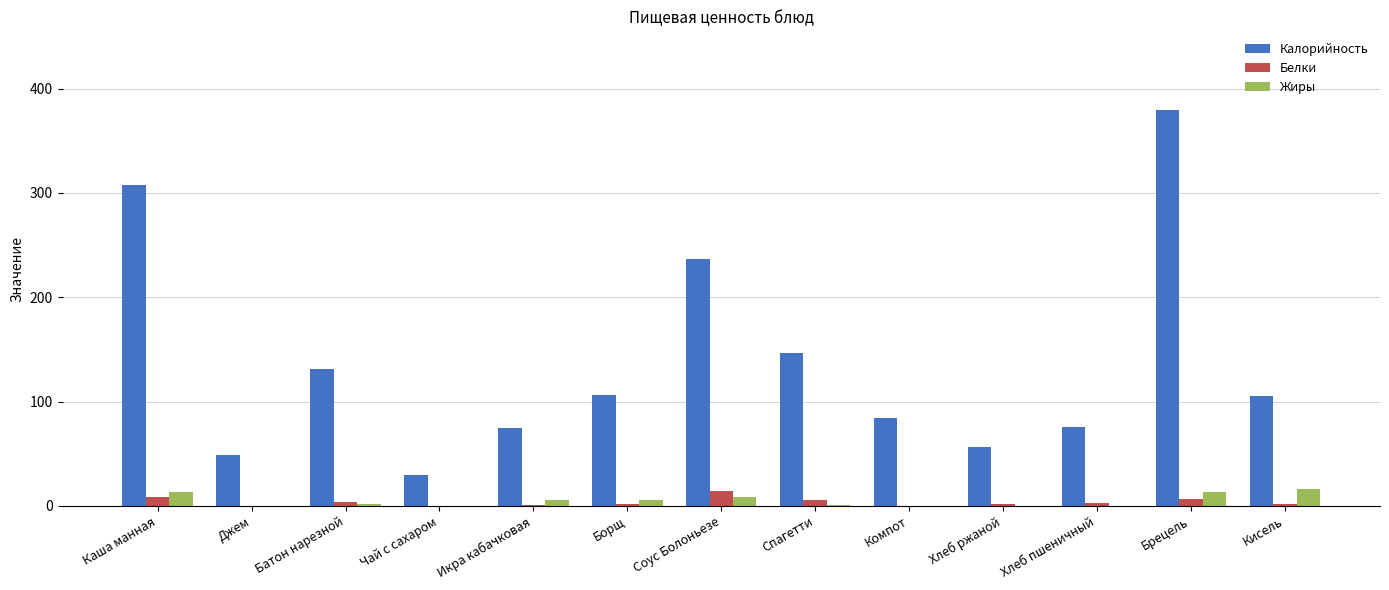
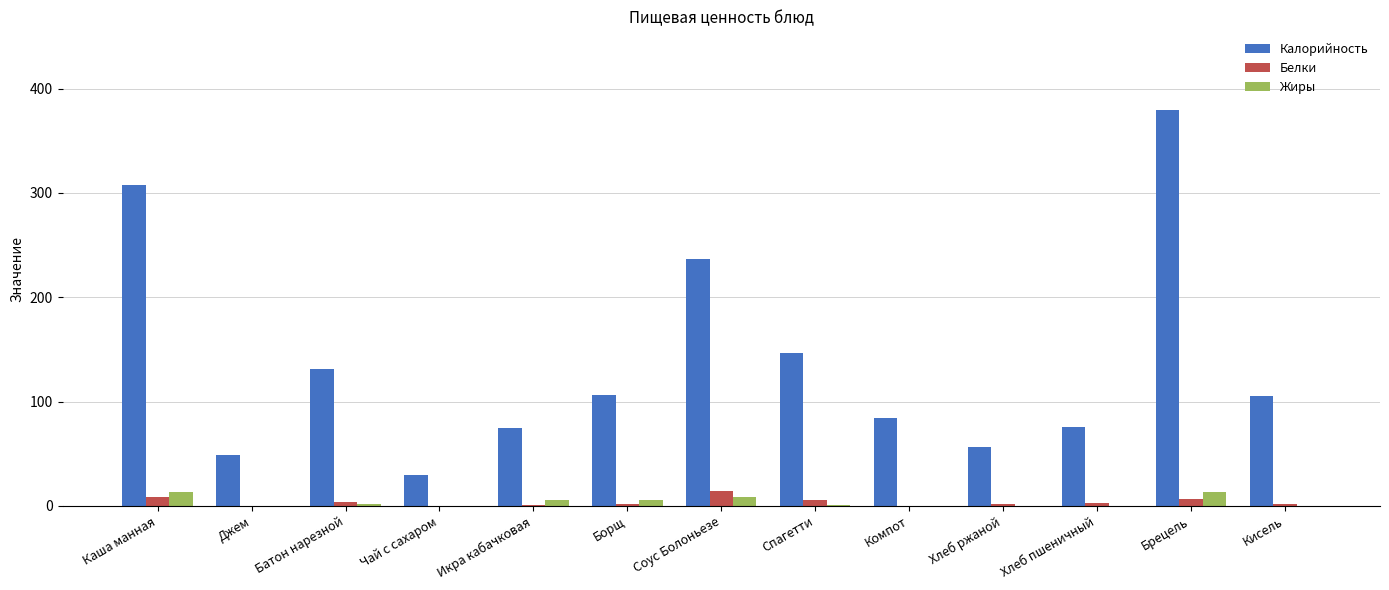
  {
    "Калорийность": {
      "Каша манная": 307,
      "Джем": 48,
      "Батон нарезной": 131,
      "Чай с сахаром": 30,
      "Икра кабачковая": 74,
      "Борщ": 107,
      "Соус Болоньезе": 236,
      "Спагетти": 146,
      "Компот": 84,
      "Хлеб ржаной": 56,
      "Хлеб пшеничный": 76,
      "Брецель": 379,
      "Кисель": 106
    },
    "Белки": {
      "Каша манная": 8,
      "Батон нарезной": 4,
      "Соус Болоньезе": 14,
      "Спагетти": 6,
      "Брецель": 7
    },
    "Жиры": {
      "Каша манная": 13,
      "Джем": 0,
      "Чай с сахаром": 0,
      "Икра кабачковая": 6,
      "Борщ": 6,
      "Соус Болоньезе": 9,
      "Компот": 0,
      "Брецель": 13,
-     "Кисель": 17
+     "Кисель": 0
    }
  }
